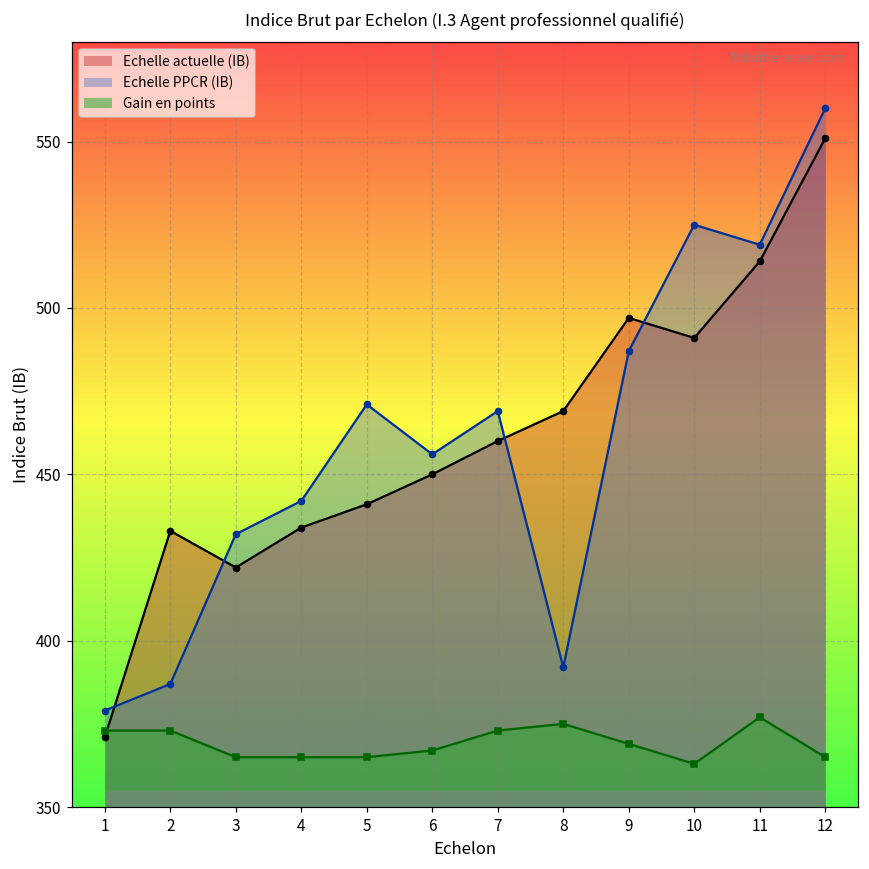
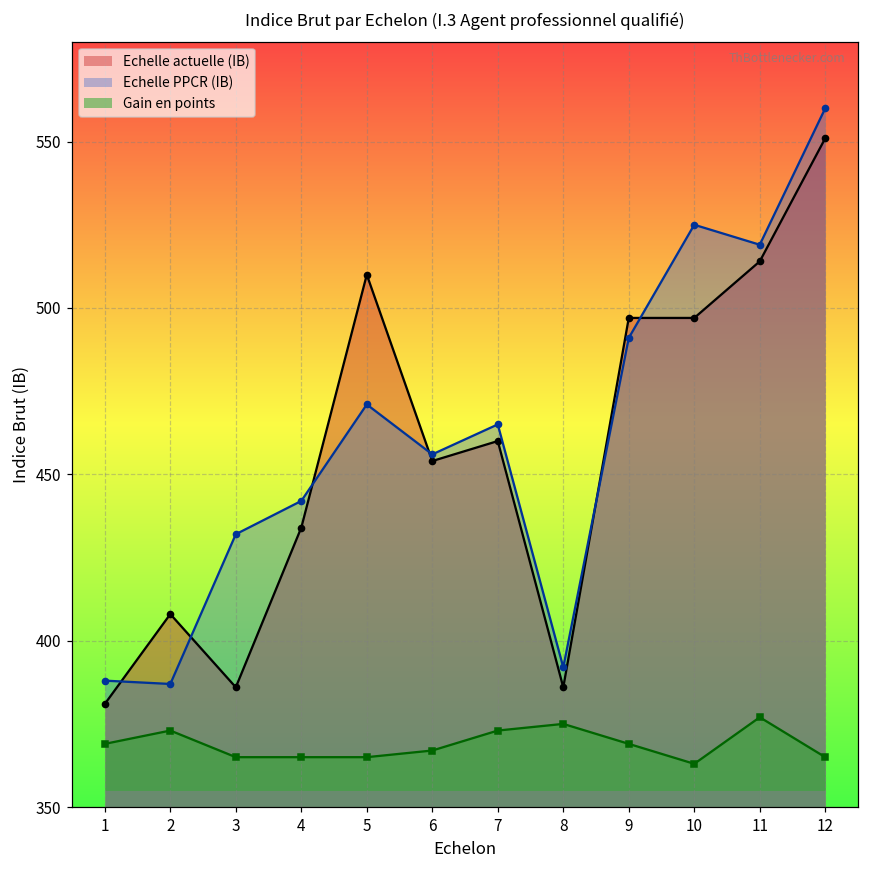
  {
    "Echelle actuelle (IB)": {
-     "1": 371,
-     "2": 433,
-     "3": 422,
+     "1": 381,
+     "2": 408,
+     "3": 386,
      "4": 434,
-     "5": 441,
-     "6": 450,
+     "5": 510,
+     "6": 454,
      "7": 460,
-     "8": 469,
+     "8": 386,
      "9": 497,
-     "10": 491,
+     "10": 497,
      "11": 514,
      "12": 551
    },
    "Echelle PPCR (IB)": {
-     "1": 379,
+     "1": 388,
      "2": 387,
      "3": 432,
      "4": 442,
      "5": 471,
      "6": 456,
-     "7": 469,
+     "7": 465,
      "8": 392,
-     "9": 487,
+     "9": 491,
      "10": 525,
      "11": 519,
      "12": 560
    },
    "Gain en points": {
-     "1": 373,
+     "1": 369,
      "2": 373,
      "3": 365,
      "4": 365,
      "5": 365,
      "6": 367,
      "7": 373,
      "8": 375,
      "9": 369,
      "10": 363,
      "11": 377,
      "12": 365
    }
  }
